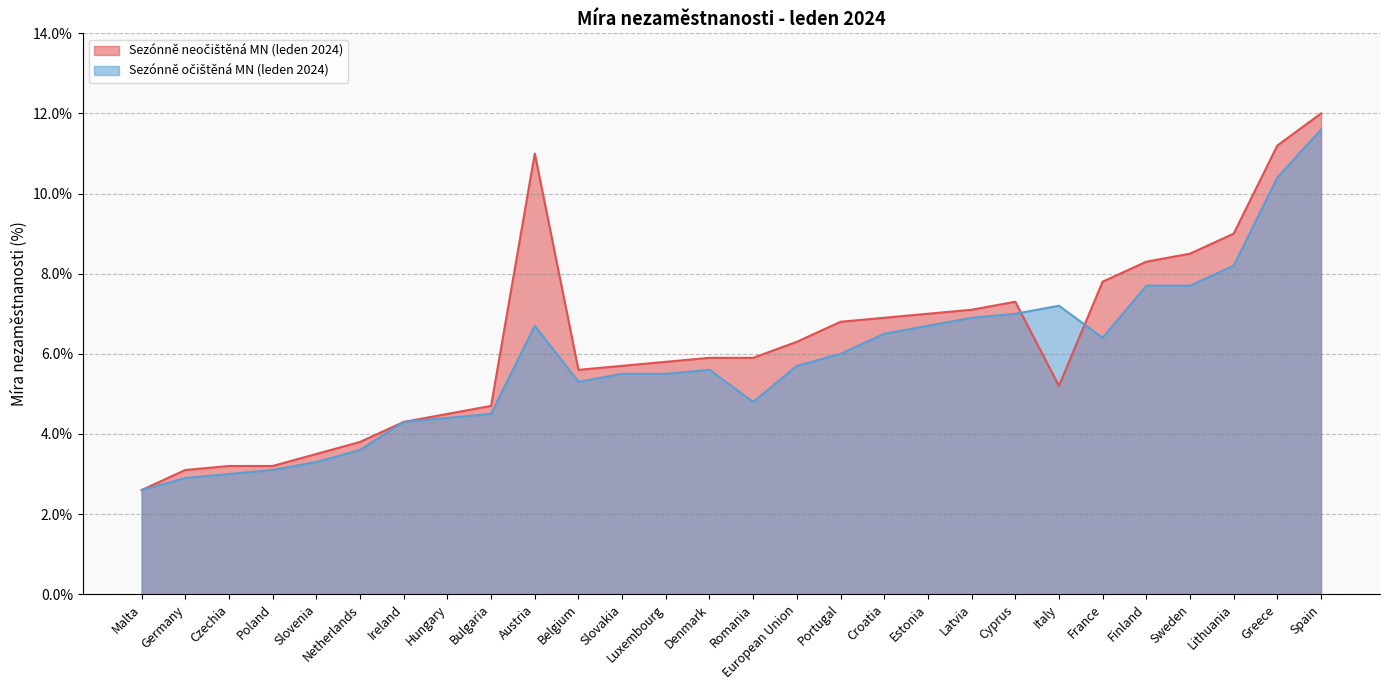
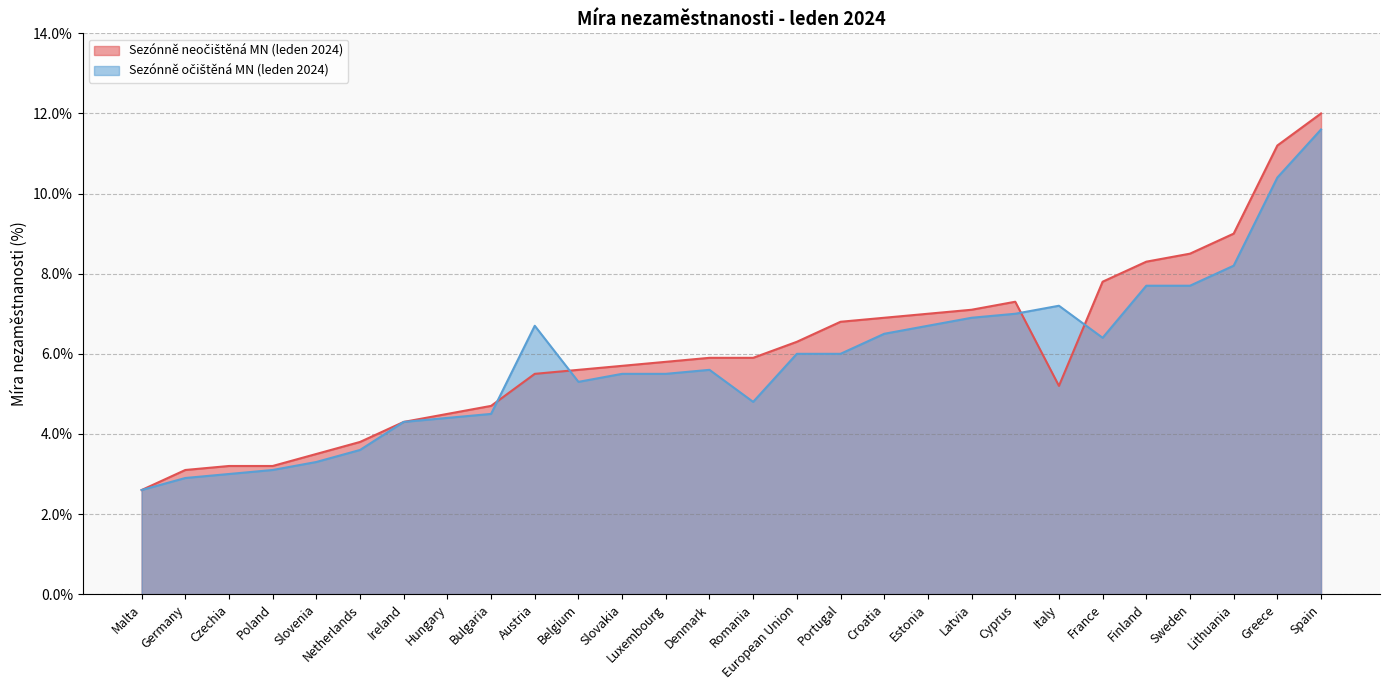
  {
    "Sezónně neočištěná MN (leden 2024)": {
      "Germany": "3.1%",
      "Czechia": "3.2%",
      "Poland": "3.2%",
      "Slovenia": "3.5%",
      "Netherlands": "3.8%",
      "Hungary": "4.5%",
      "Bulgaria": "4.7%",
-     "Austria": "11.0%",
+     "Austria": "5.5%",
      "Belgium": "5.6%",
      "Slovakia": "5.7%",
      "Luxembourg": "5.8%",
      "Denmark": "5.9%",
      "Romania": "5.9%",
      "European Union": "6.3%",
      "Portugal": "6.8%",
      "Croatia": "6.9%",
      "Estonia": "7.0%",
      "Latvia": "7.1%",
      "Cyprus": "7.3%",
      "Italy": "5.2%",
      "France": "7.8%",
      "Finland": "8.3%",
      "Sweden": "8.5%",
      "Lithuania": "9.0%",
      "Greece": "11.2%",
      "Spain": "12.0%"
    },
    "Sezónně očištěná MN (leden 2024)": {
      "Germany": "2.9%",
      "Czechia": "3.0%",
      "Poland": "3.1%",
      "Slovenia": "3.3%",
      "Netherlands": "3.6%",
      "Hungary": "4.4%",
      "Bulgaria": "4.5%",
      "Austria": "6.7%",
      "Belgium": "5.3%",
      "Slovakia": "5.5%",
      "Luxembourg": "5.5%",
      "Denmark": "5.6%",
      "Romania": "4.8%",
-     "European Union": "5.7%",
+     "European Union": "6.0%",
      "Portugal": "6.0%",
      "Croatia": "6.5%",
      "Estonia": "6.7%",
      "Latvia": "6.9%",
      "Cyprus": "7.0%",
      "Italy": "7.2%",
      "France": "6.4%",
      "Finland": "7.7%",
      "Sweden": "7.7%",
      "Lithuania": "8.2%",
      "Greece": "10.4%",
      "Spain": "11.6%"
    }
  }
